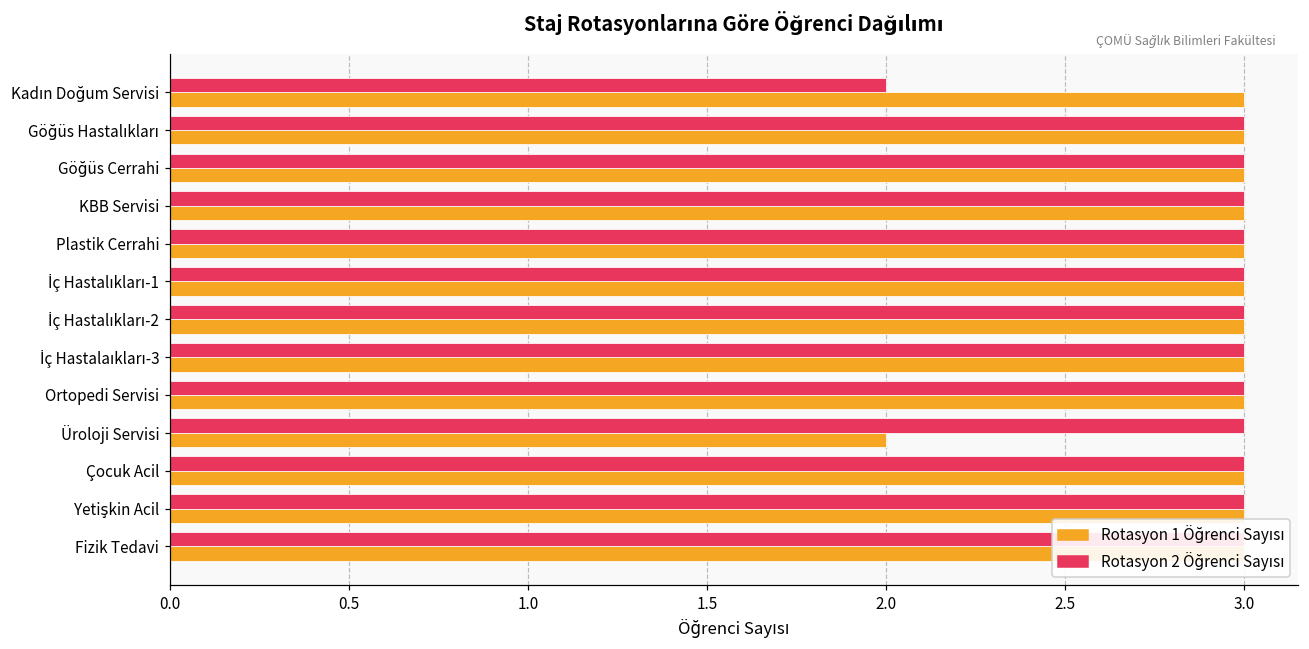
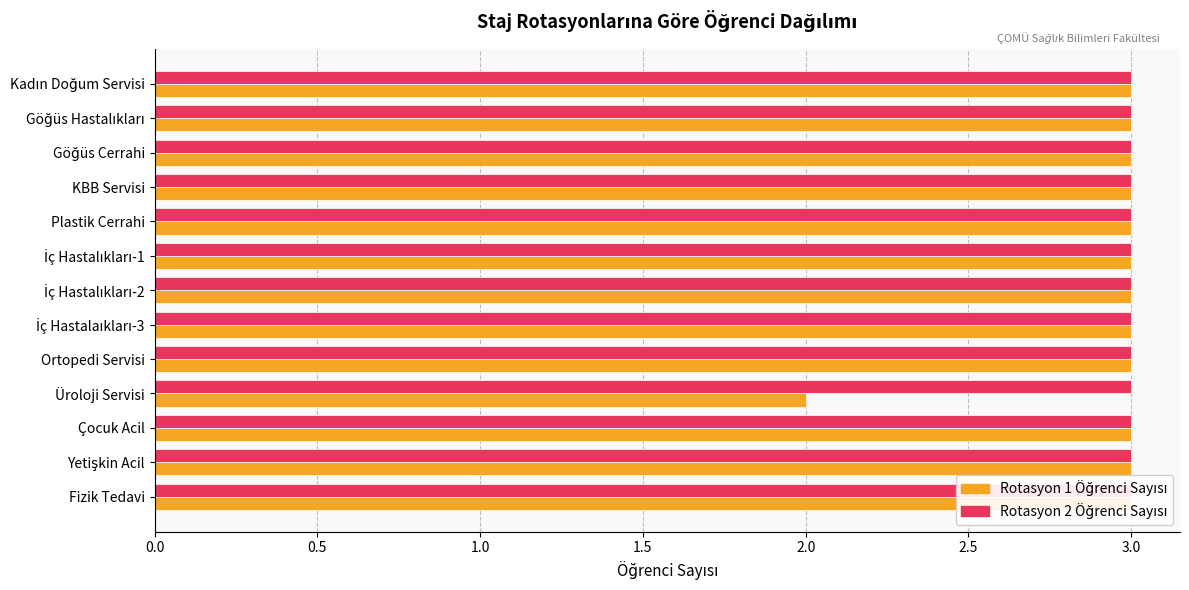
  {
    "Rotasyon 1 Öğrenci Sayısı": {
      "Kadın Doğum Servisi": 3,
      "Göğüs Hastalıkları": 3,
      "Göğüs Cerrahi": 3,
      "KBB Servisi": 3,
      "Plastik Cerrahi": 3,
      "İç Hastalıkları-1": 3,
      "İç Hastalıkları-2": 3,
      "İç Hastalaıkları-3": 3,
      "Ortopedi Servisi": 3,
      "Üroloji Servisi": 2,
      "Çocuk Acil": 3,
      "Yetişkin Acil": 3
    },
    "Rotasyon 2 Öğrenci Sayısı": {
-     "Kadın Doğum Servisi": 2,
+     "Kadın Doğum Servisi": 3,
      "Göğüs Hastalıkları": 3,
      "Göğüs Cerrahi": 3,
      "KBB Servisi": 3,
      "Plastik Cerrahi": 3,
      "İç Hastalıkları-1": 3,
      "İç Hastalıkları-2": 3,
      "İç Hastalaıkları-3": 3,
      "Ortopedi Servisi": 3,
      "Üroloji Servisi": 3,
      "Çocuk Acil": 3,
      "Yetişkin Acil": 3
    }
  }
